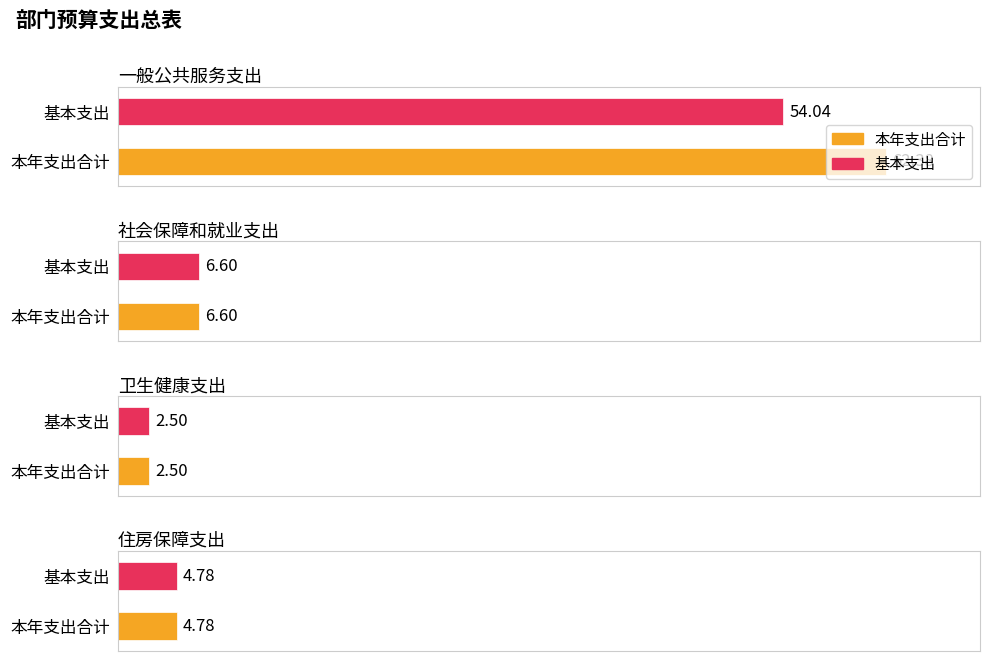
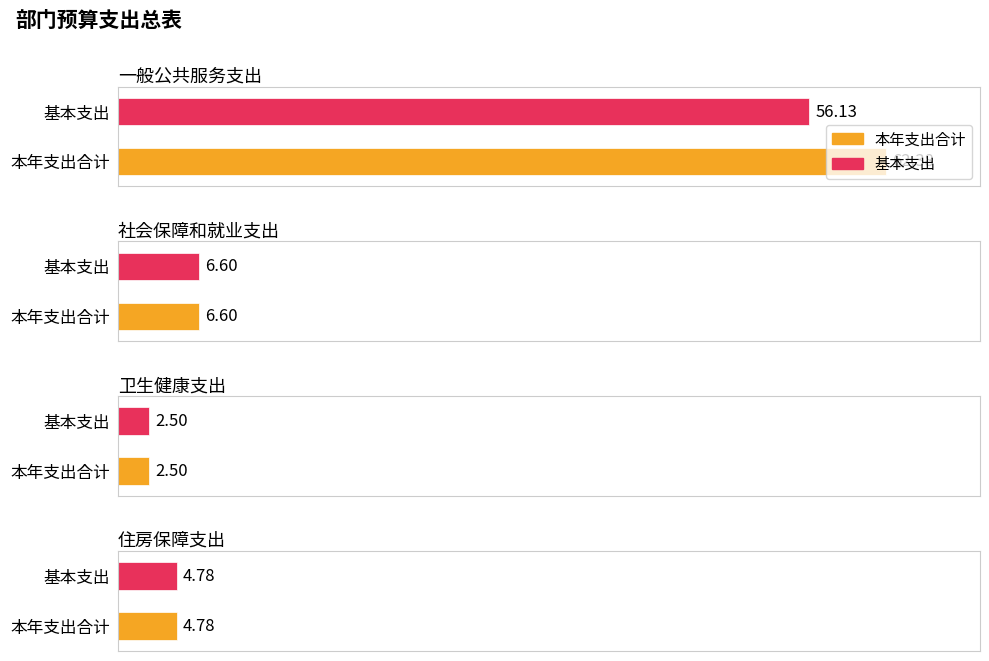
  {
    "一般公共服务支出": {
-     "基本支出": 54.04
+     "基本支出": 56.13
    },
    "社会保障和就业支出": {
      "基本支出": 6.60,
      "本年支出合计": 6.60
    },
    "卫生健康支出": {
      "基本支出": 2.50,
      "本年支出合计": 2.50
    },
    "住房保障支出": {
      "基本支出": 4.78,
      "本年支出合计": 4.78
    }
  }
